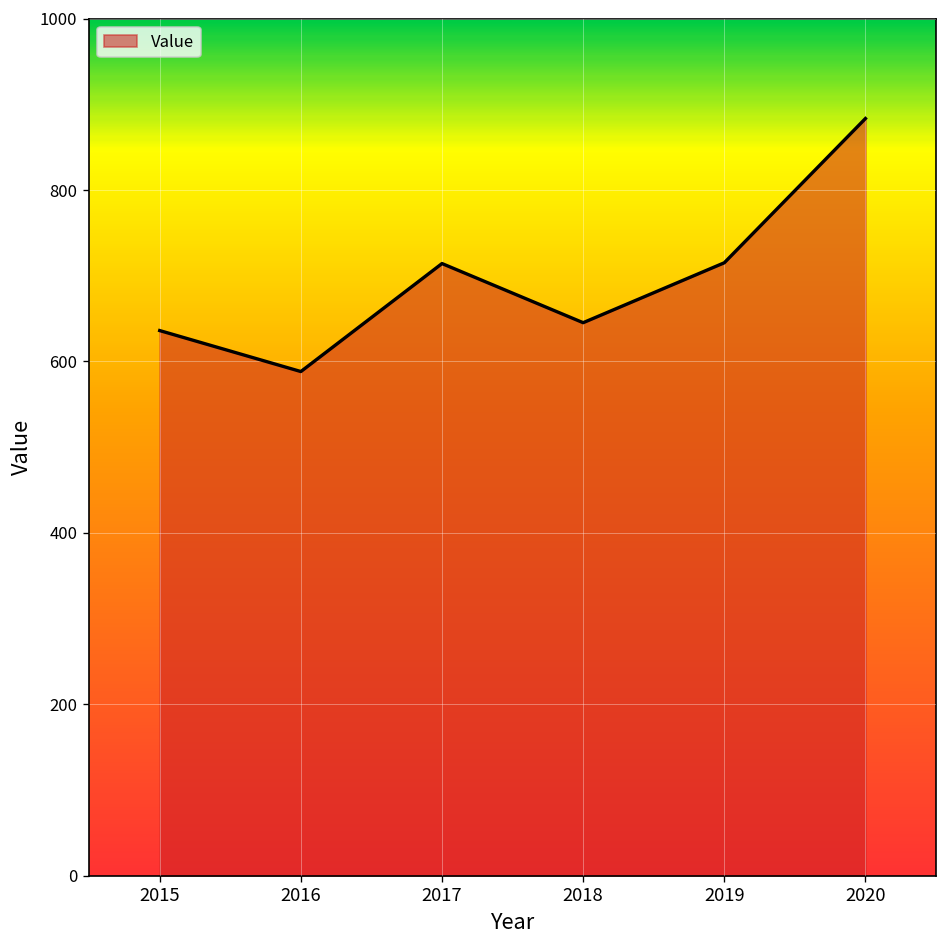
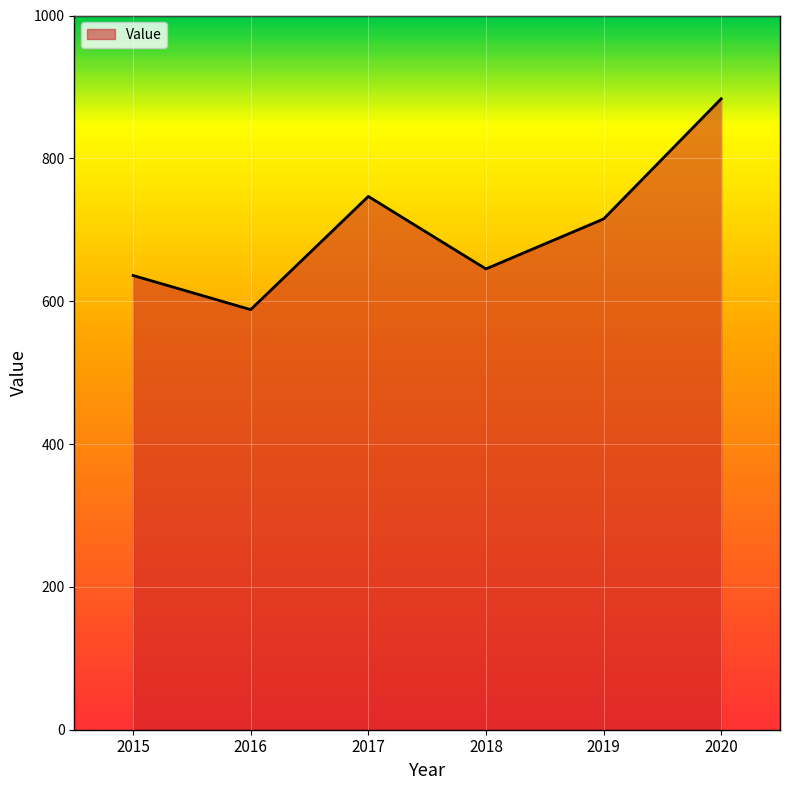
  {
    "2015": 640,
    "2016": 590,
-   "2017": 710,
+   "2017": 750,
    "2018": 650,
    "2019": 720,
    "2020": 880
  }
